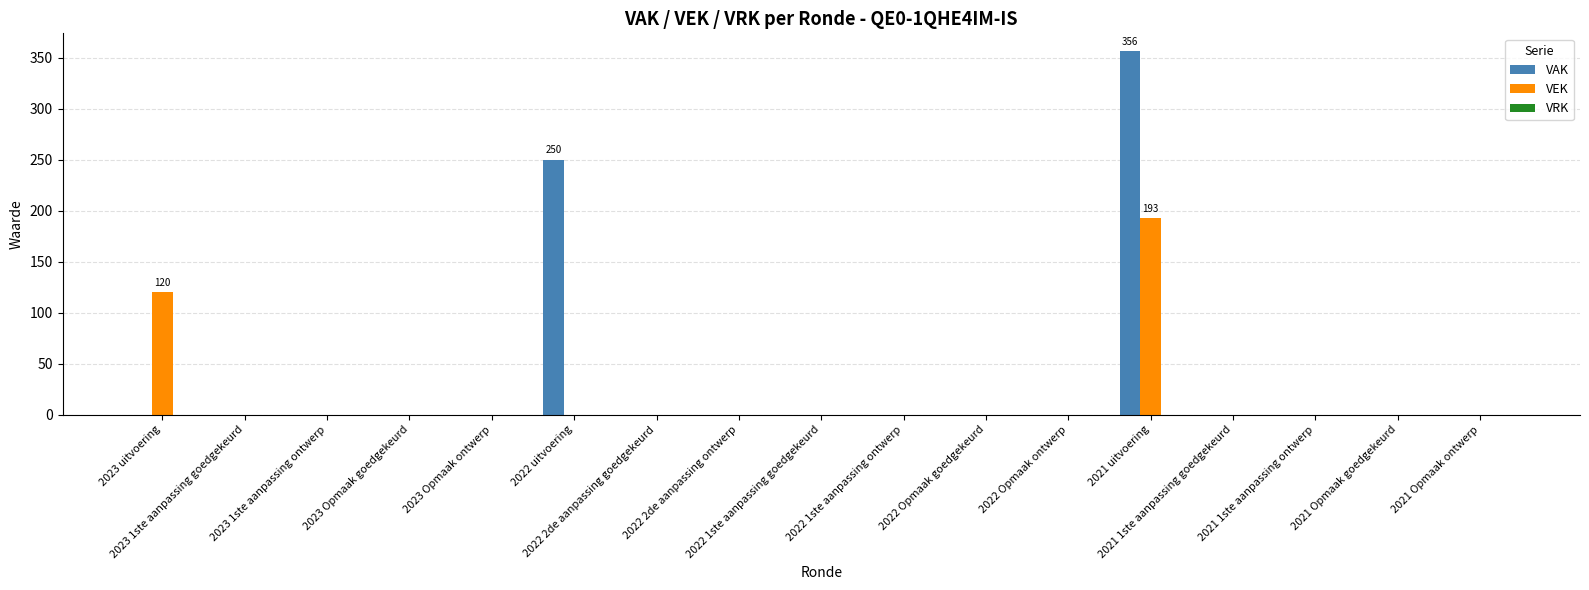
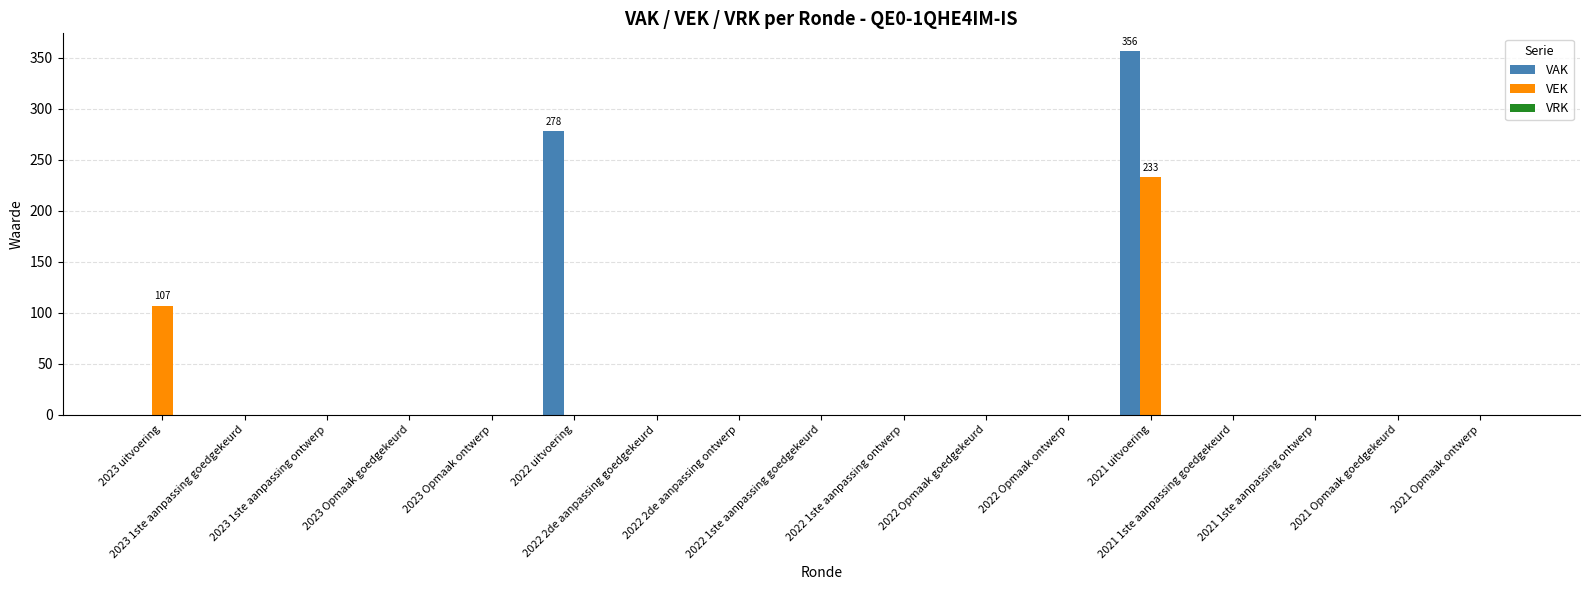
  {
    "VAK": {
-     "2022 uitvoering": 250,
+     "2022 uitvoering": 278,
      "2021 uitvoering": 356
    },
    "VEK": {
-     "2023 uitvoering": 120,
-     "2021 uitvoering": 193
+     "2023 uitvoering": 107,
+     "2021 uitvoering": 233
    },
    "VRK": {
      "2023 uitvoering": 0,
      "2023 1ste aanpassing goedgekeurd": 0,
      "2023 1ste aanpassing ontwerp": 0,
      "2023 Opmaak goedgekeurd": 0,
      "2023 Opmaak ontwerp": 0,
      "2022 uitvoering": 0,
      "2022 2de aanpassing goedgekeurd": 0,
      "2022 2de aanpassing ontwerp": 0,
      "2022 1ste aanpassing goedgekeurd": 0,
      "2022 1ste aanpassing ontwerp": 0,
      "2022 Opmaak goedgekeurd": 0,
      "2022 Opmaak ontwerp": 0,
      "2021 uitvoering": 0,
      "2021 1ste aanpassing goedgekeurd": 0,
      "2021 1ste aanpassing ontwerp": 0,
      "2021 Opmaak goedgekeurd": 0,
      "2021 Opmaak ontwerp": 0
    }
  }
